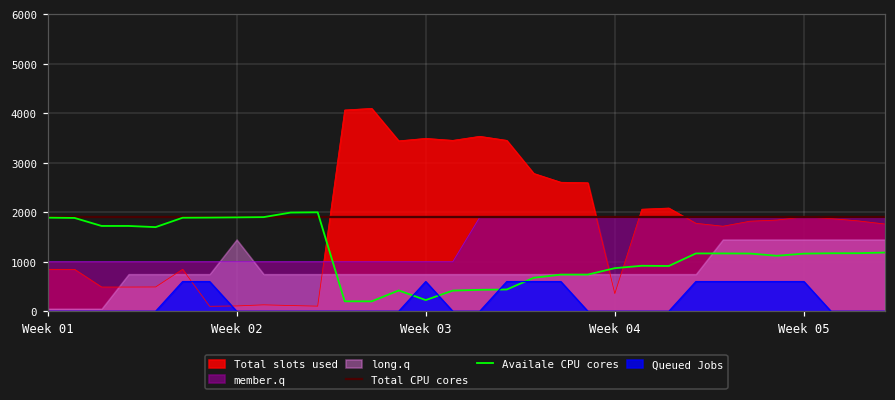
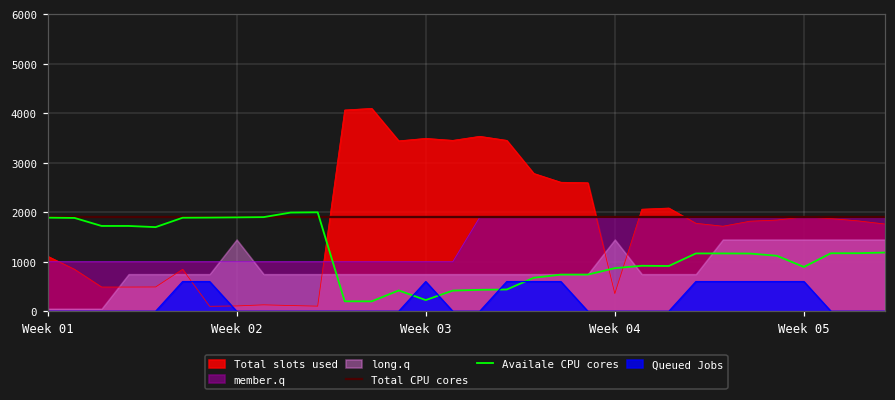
  {
    "Total slots used": {
-     "Week 01": 800,
+     "Week 01": 1100,
      "Week 02": 100,
      "Week 03": 3500,
      "Week 04": 400
    },
    "member.q": {
      "Week 01": 1000,
      "Week 02": 1000,
      "Week 03": 1000
    },
    "long.q": {
      "Week 02": 1500,
      "Week 03": 800,
-     "Week 04": 800,
+     "Week 04": 1500,
      "Week 05": 1500
    },
    "Total CPU cores": {
      "Week 03": 1900
    },
    "Queued Jobs": {
      "Week 02": 0,
      "Week 03": 600,
      "Week 04": 0,
      "Week 05": 600
    },
    "Availale CPU cores": {
      "Week 03": 200,
      "Week 04": 900,
-     "Week 05": 1200
+     "Week 05": 900
    }
  }
